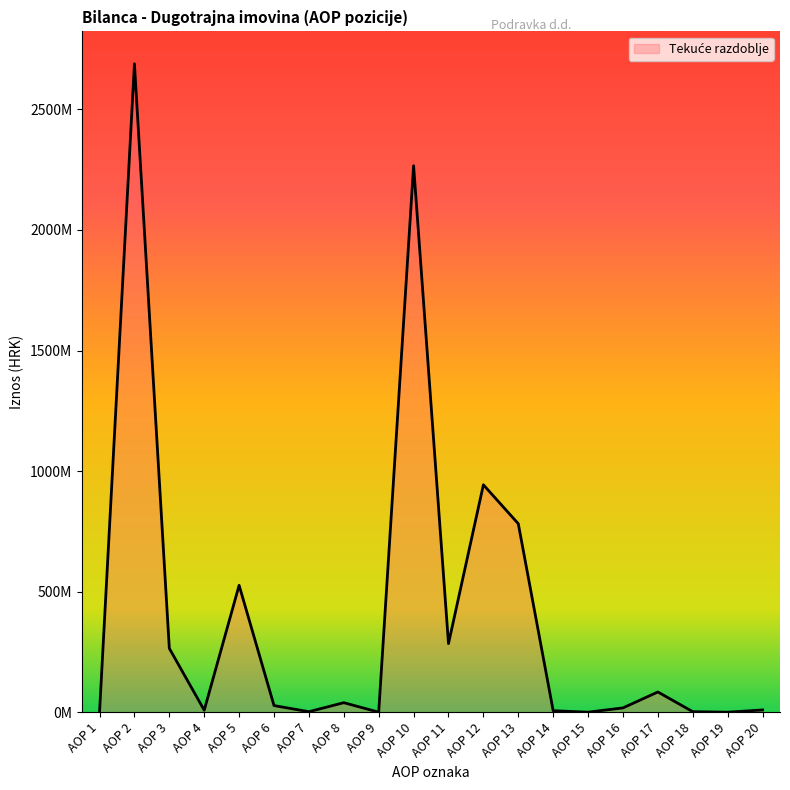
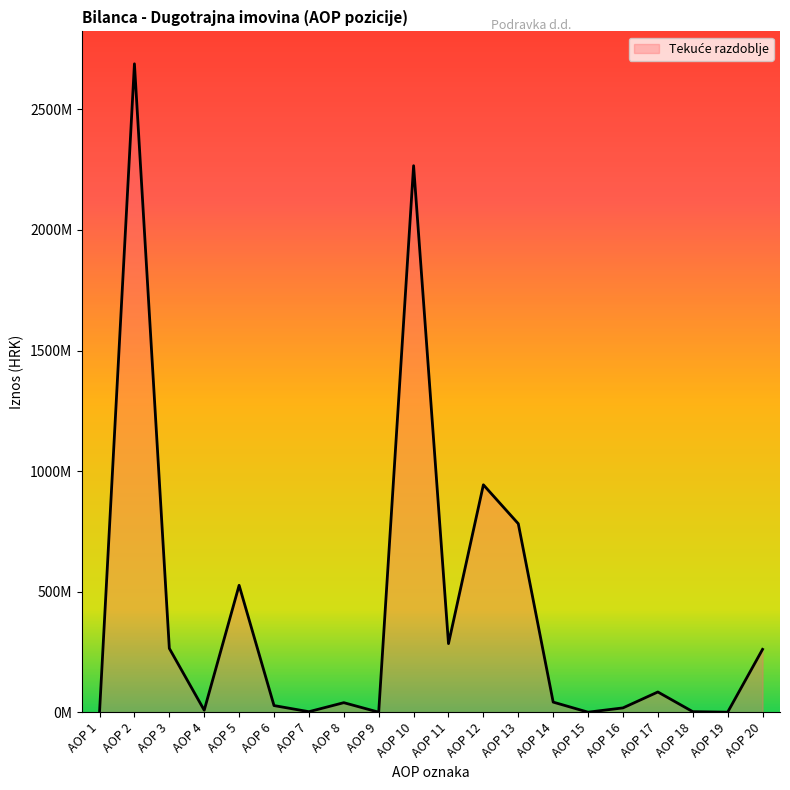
  {
    "AOP 1": 0,
    "AOP 2": 2690000000,
    "AOP 3": 260000000,
    "AOP 4": 10000000,
    "AOP 5": 530000000,
    "AOP 6": 30000000,
    "AOP 7": 0,
    "AOP 8": 40000000,
    "AOP 9": 0,
    "AOP 10": 2270000000,
    "AOP 11": 280000000,
    "AOP 12": 940000000,
    "AOP 13": 780000000,
-   "AOP 14": 10000000,
+   "AOP 14": 40000000,
    "AOP 15": 0,
    "AOP 16": 20000000,
    "AOP 17": 80000000,
    "AOP 18": 0,
    "AOP 19": 0,
-   "AOP 20": 10000000
+   "AOP 20": 260000000
  }
